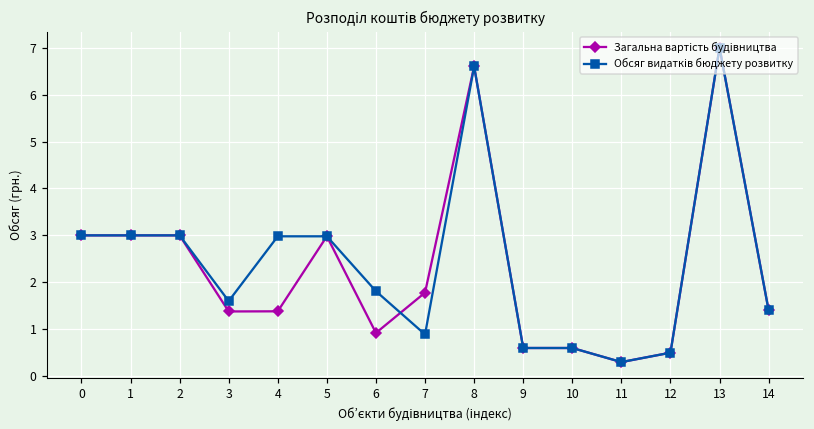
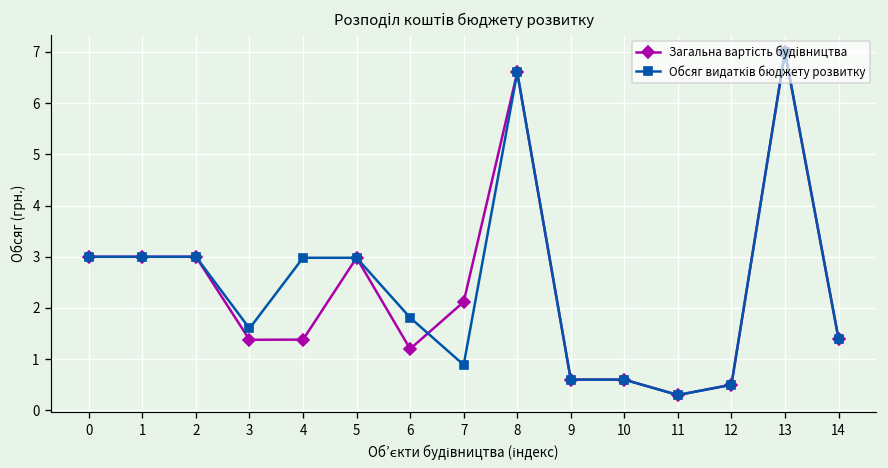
  {
    "Загальна вартість будівництва": {
      "3": 1.4,
      "4": 1.4,
-     "6": 0.9,
-     "7": 1.8
+     "6": 1.2,
+     "7": 2.1
    },
    "Обсяг видатків бюджету розвитку": {
      "3": 1.6,
      "4": 3.0,
      "6": 1.8,
      "7": 0.9
    }
  }
